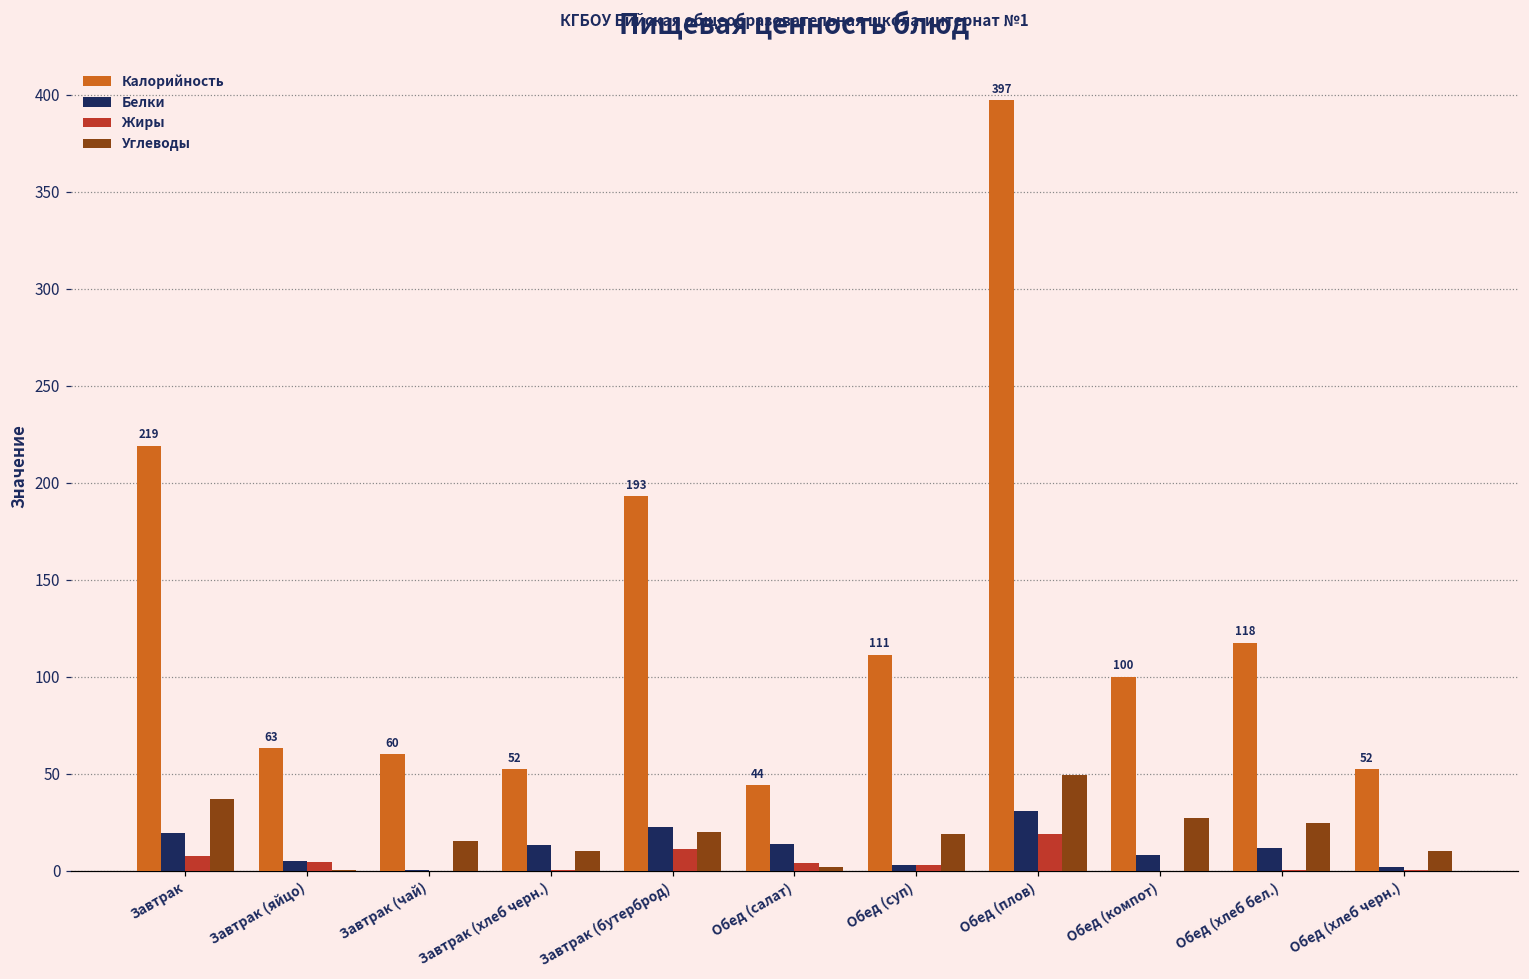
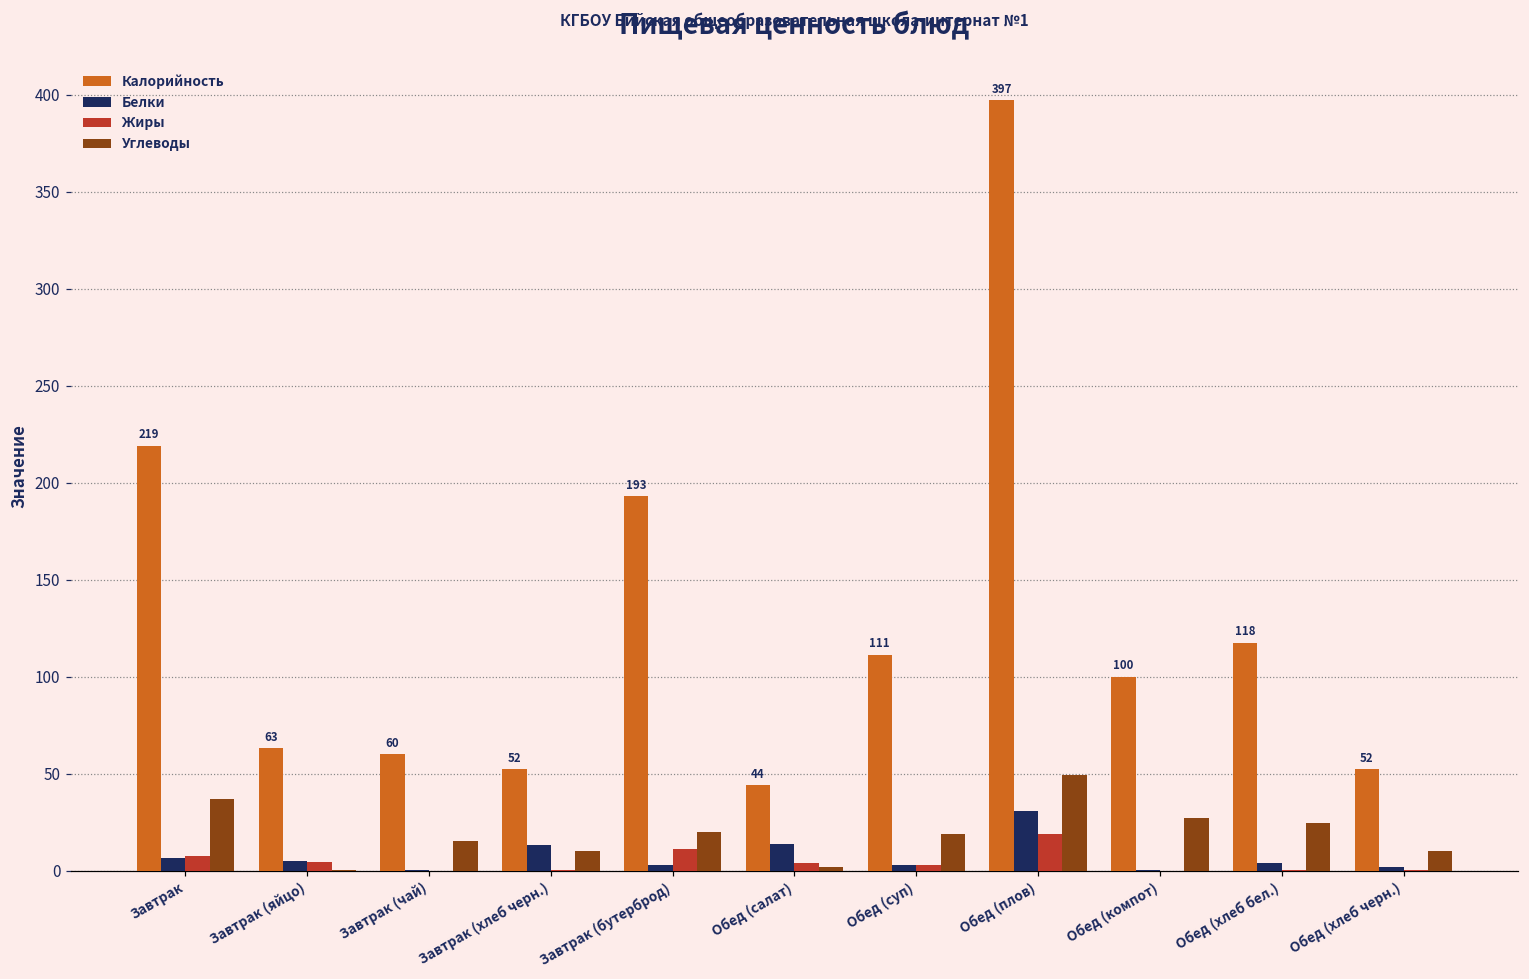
  {
    "Белки": {
-     "Завтрак": 19,
+     "Завтрак": 6,
      "Завтрак (яйцо)": 5,
      "Завтрак (хлеб черн.)": 13,
-     "Завтрак (бутерброд)": 23,
+     "Завтрак (бутерброд)": 3,
      "Обед (салат)": 14,
      "Обед (суп)": 3,
      "Обед (плов)": 31,
-     "Обед (компот)": 8,
-     "Обед (хлеб бел.)": 12,
+     "Обед (компот)": 1,
+     "Обед (хлеб бел.)": 4,
      "Обед (хлеб черн.)": 2
    }
  }
